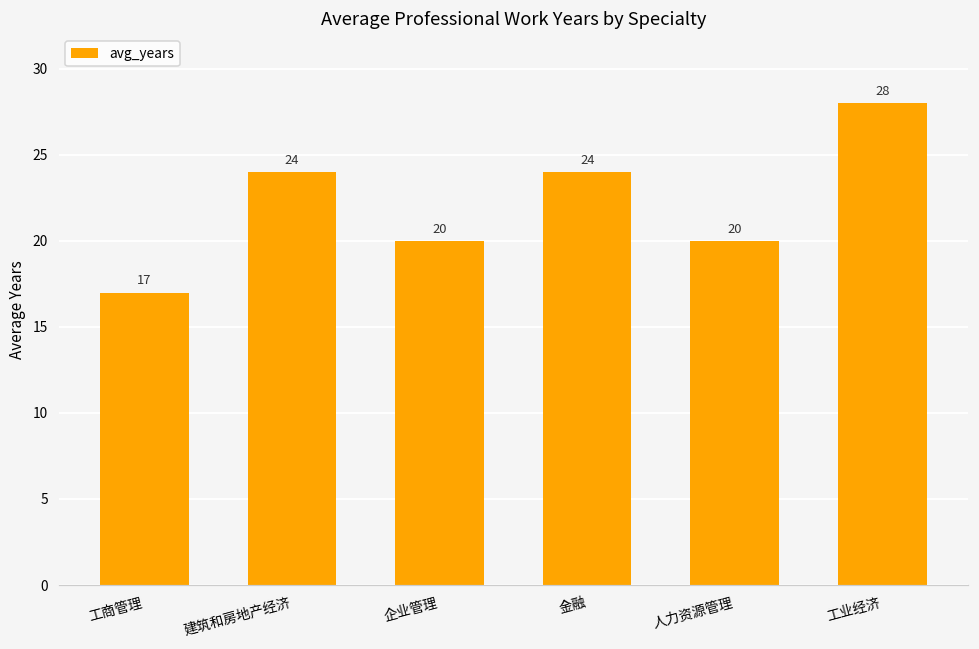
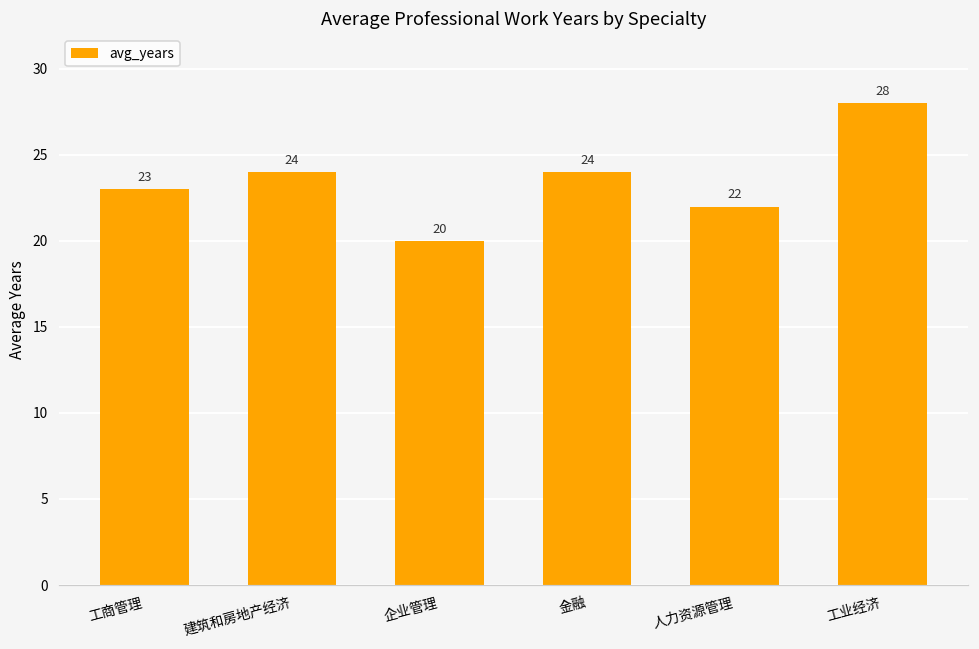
  {
-   "工商管理": 17,
+   "工商管理": 23,
    "建筑和房地产经济": 24,
    "企业管理": 20,
    "金融": 24,
-   "人力资源管理": 20,
+   "人力资源管理": 22,
    "工业经济": 28
  }
